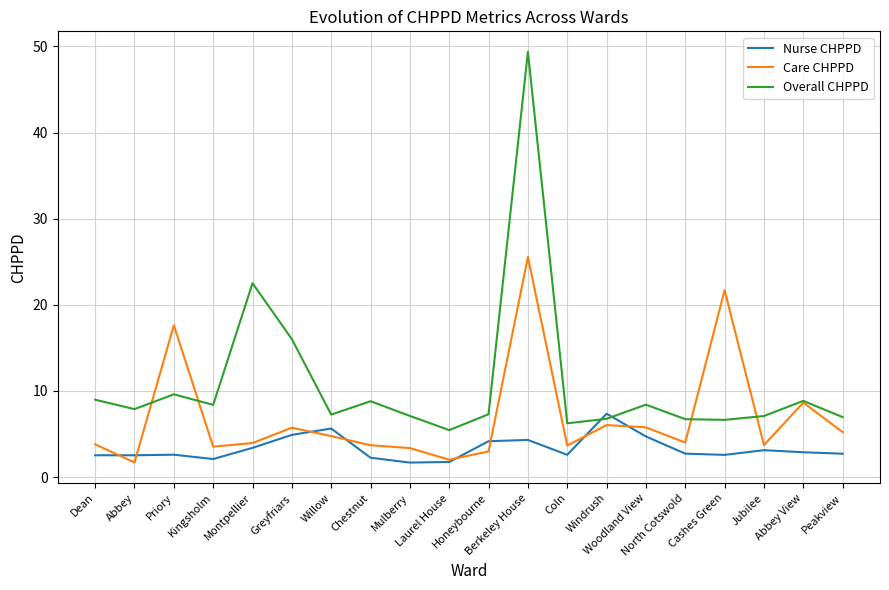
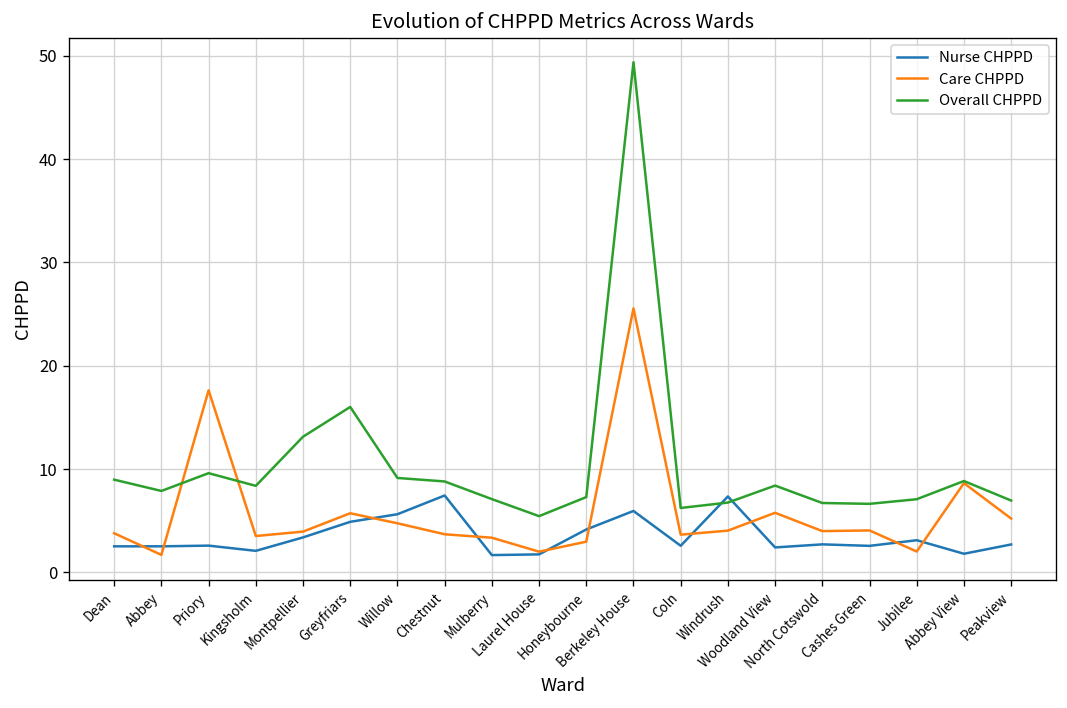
  {
    "Nurse CHPPD": {
      "Dean": 3,
      "Abbey": 3,
      "Priory": 3,
      "Kingsholm": 2,
      "Montpellier": 3,
      "Greyfriars": 5,
      "Willow": 6,
-     "Chestnut": 2,
+     "Chestnut": 7,
      "Mulberry": 2,
      "Honeybourne": 4,
-     "Berkeley House": 4,
+     "Berkeley House": 6,
      "Coln": 3,
      "Windrush": 7,
-     "Woodland View": 5,
+     "Woodland View": 2,
      "North Cotswold": 3,
      "Cashes Green": 3,
      "Jubilee": 3,
-     "Abbey View": 3,
+     "Abbey View": 2,
      "Peakview": 3
    },
    "Care CHPPD": {
      "Dean": 4,
      "Abbey": 2,
      "Priory": 18,
      "Kingsholm": 4,
      "Montpellier": 4,
      "Greyfriars": 6,
      "Willow": 5,
      "Chestnut": 4,
      "Mulberry": 3,
      "Honeybourne": 3,
      "Berkeley House": 26,
      "Coln": 4,
-     "Windrush": 6,
+     "Windrush": 4,
      "Woodland View": 6,
      "North Cotswold": 4,
-     "Cashes Green": 22,
-     "Jubilee": 4,
+     "Cashes Green": 4,
+     "Jubilee": 2,
      "Peakview": 5
    },
    "Overall CHPPD": {
      "Dean": 9,
      "Abbey": 8,
      "Priory": 10,
      "Kingsholm": 8,
-     "Montpellier": 23,
+     "Montpellier": 13,
      "Greyfriars": 16,
-     "Willow": 7,
+     "Willow": 9,
      "Chestnut": 9,
      "Mulberry": 7,
      "Laurel House": 5,
      "Honeybourne": 7,
      "Berkeley House": 49,
      "Coln": 6,
      "Windrush": 7,
      "Woodland View": 8,
      "North Cotswold": 7,
      "Cashes Green": 7,
      "Jubilee": 7,
      "Peakview": 7
    }
  }
